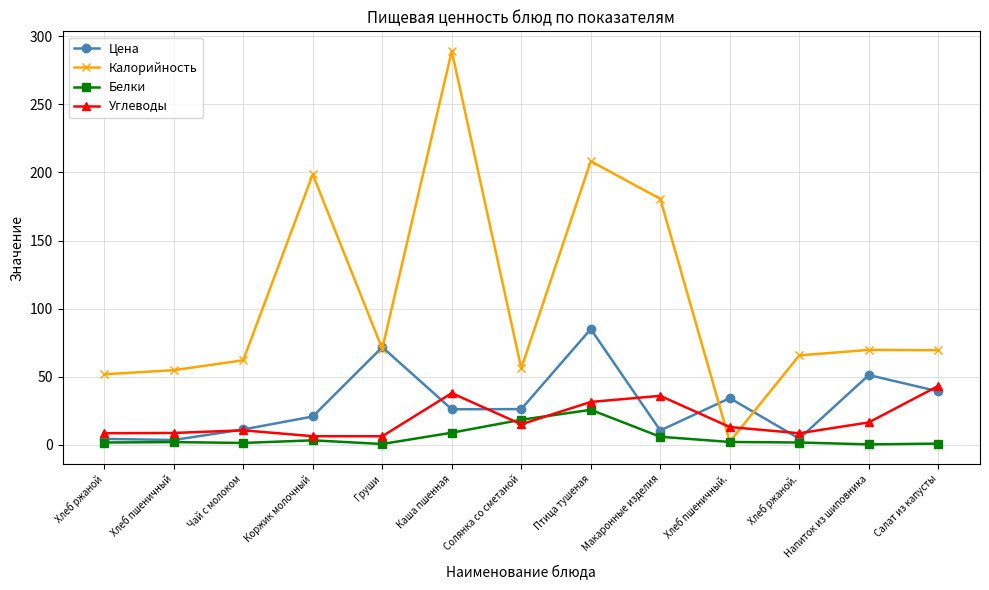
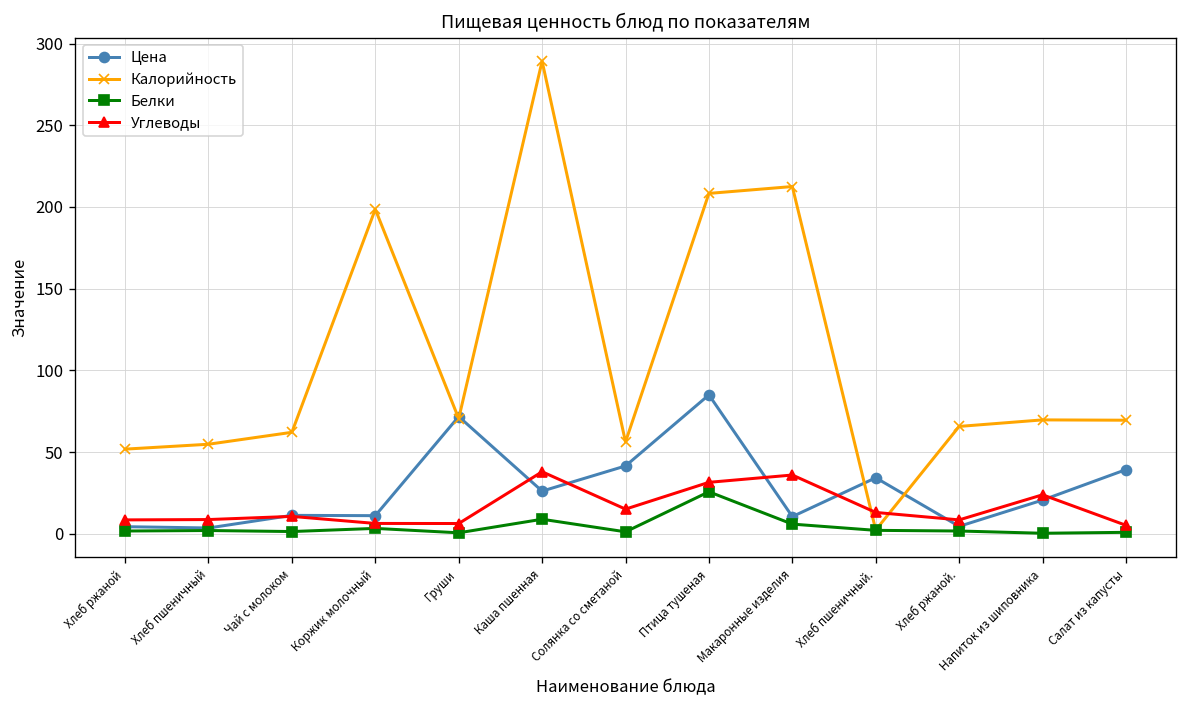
  {
    "Цена": {
      "Хлеб ржаной": 4,
-     "Коржик молочный": 21,
+     "Коржик молочный": 11,
      "Каша пшенная": 26,
-     "Солянка со сметаной": 26,
+     "Солянка со сметаной": 42,
      "Птица тушеная": 85,
      "Макаронные изделия": 11,
      "Хлеб пшеничный.": 34,
      "Хлеб ржаной.": 5,
-     "Напиток из шиповника": 51,
+     "Напиток из шиповника": 21,
      "Салат из капусты": 39
    },
    "Калорийность": {
      "Хлеб ржаной": 52,
      "Хлеб пшеничный": 55,
      "Чай с молоком": 62,
      "Коржик молочный": 199,
      "Каша пшенная": 289,
      "Солянка со сметаной": 56,
      "Птица тушеная": 208,
-     "Макаронные изделия": 181,
+     "Макаронные изделия": 213,
      "Хлеб ржаной.": 66,
      "Напиток из шиповника": 70,
      "Салат из капусты": 70
    },
    "Белки": {
      "Хлеб ржаной": 2,
      "Чай с молоком": 1,
      "Коржик молочный": 3,
      "Груши": 1,
      "Каша пшенная": 9,
-     "Солянка со сметаной": 18,
+     "Солянка со сметаной": 1,
      "Птица тушеная": 26,
      "Макаронные изделия": 6,
      "Хлеб ржаной.": 2,
      "Напиток из шиповника": 0,
      "Салат из капусты": 1
    },
    "Углеводы": {
      "Хлеб ржаной": 9,
      "Хлеб пшеничный": 9,
      "Коржик молочный": 6,
      "Груши": 6,
      "Каша пшенная": 38,
      "Солянка со сметаной": 15,
      "Птица тушеная": 31,
      "Макаронные изделия": 36,
      "Хлеб пшеничный.": 13,
      "Хлеб ржаной.": 9,
-     "Напиток из шиповника": 16,
-     "Салат из капусты": 43
+     "Напиток из шиповника": 24,
+     "Салат из капусты": 5
    }
  }
